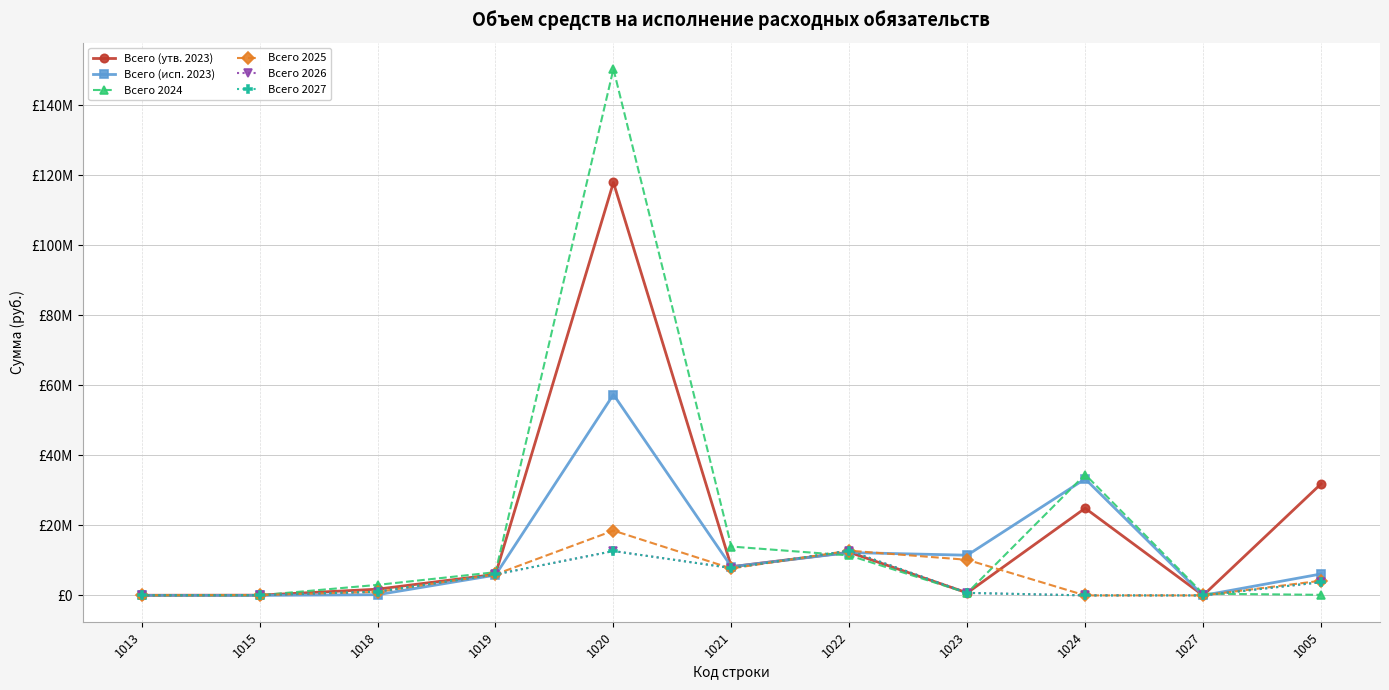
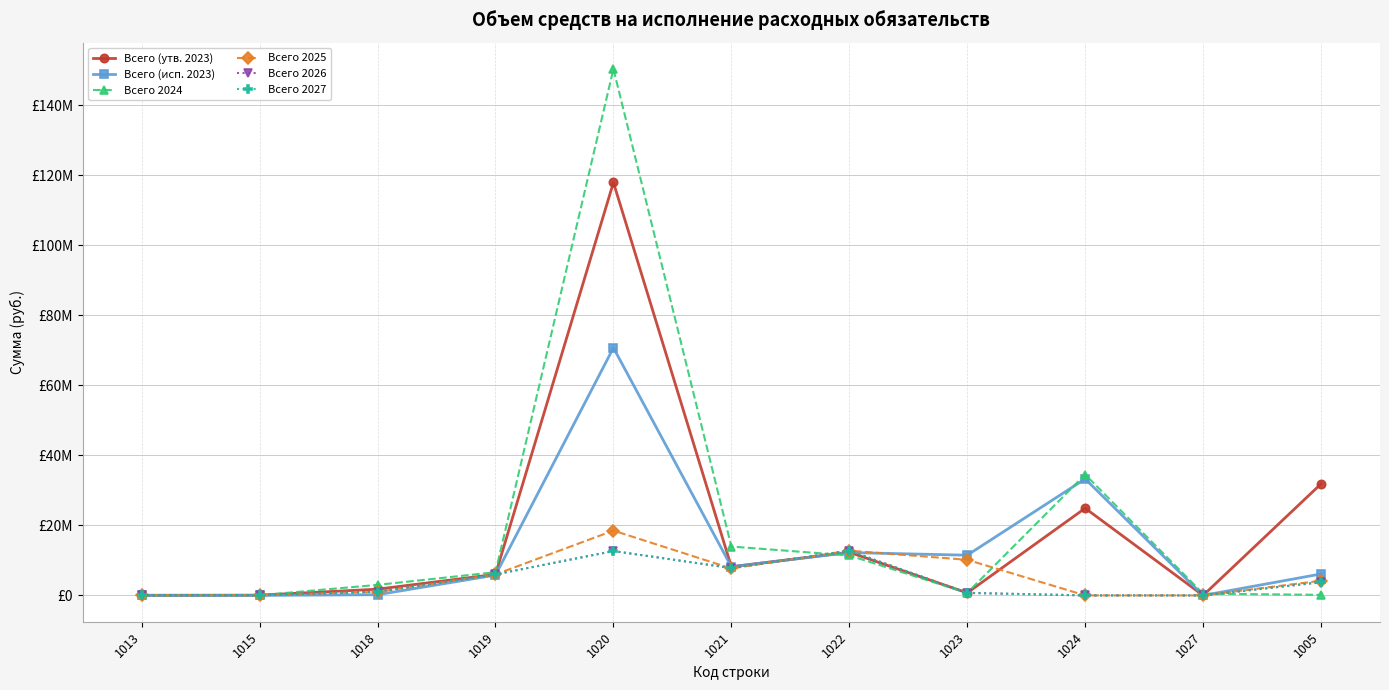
  {
    "Всего (утв. 2023)": {
      "1020": "£118000000",
      "1024": "£25000000",
      "1005": "£32000000"
    },
    "Всего (исп. 2023)": {
      "1018": "£0",
-     "1020": "£57000000",
+     "1020": "£71000000",
      "1023": "£11000000",
      "1024": "£33000000",
      "1005": "£6000000"
    },
    "Всего 2025": {
      "1020": "£19000000",
      "1023": "£10000000"
    }
  }
